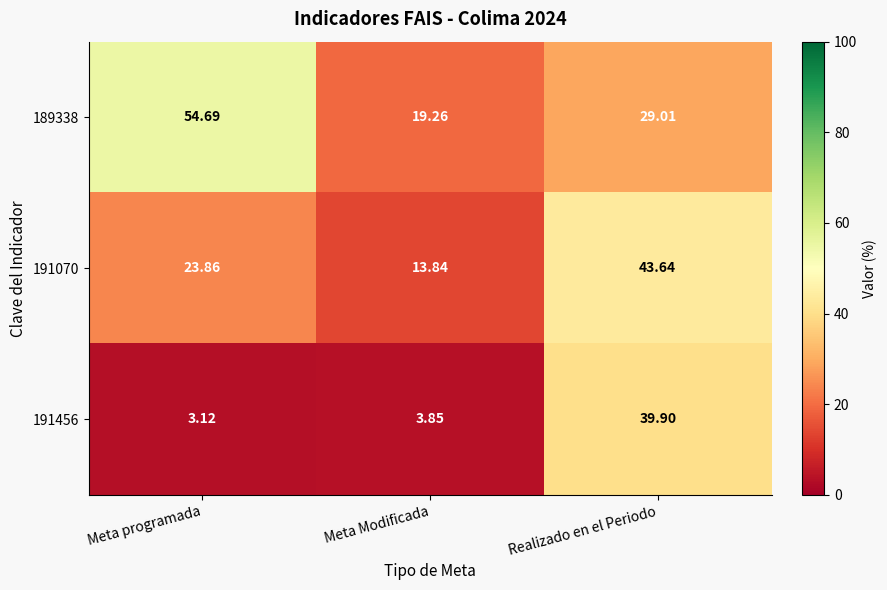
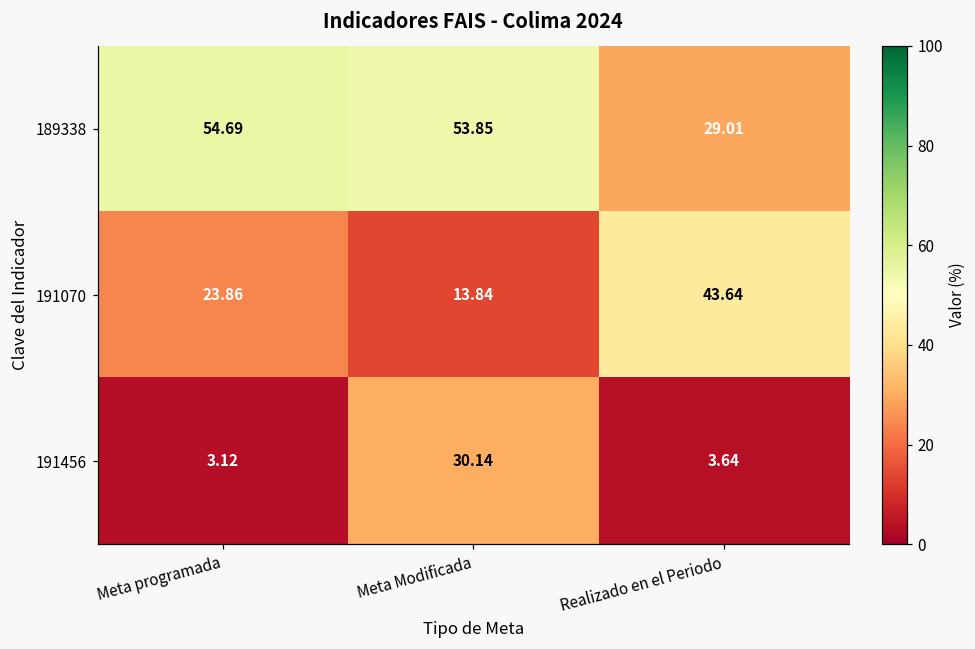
  {
    "189338": {
      "Meta programada": 54.69,
-     "Meta Modificada": 19.26,
+     "Meta Modificada": 53.85,
      "Realizado en el Periodo": 29.01
    },
    "191070": {
      "Meta programada": 23.86,
      "Meta Modificada": 13.84,
      "Realizado en el Periodo": 43.64
    },
    "191456": {
      "Meta programada": 3.12,
-     "Meta Modificada": 3.85,
-     "Realizado en el Periodo": 39.90
+     "Meta Modificada": 30.14,
+     "Realizado en el Periodo": 3.64
    }
  }
